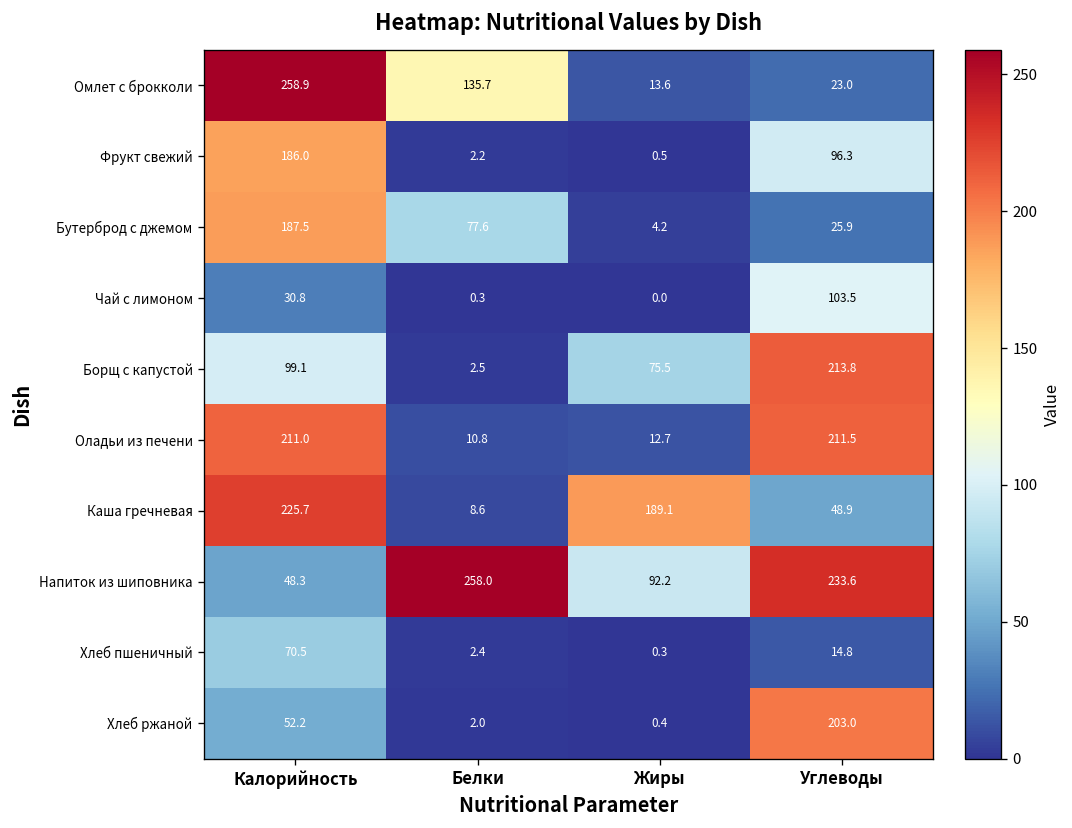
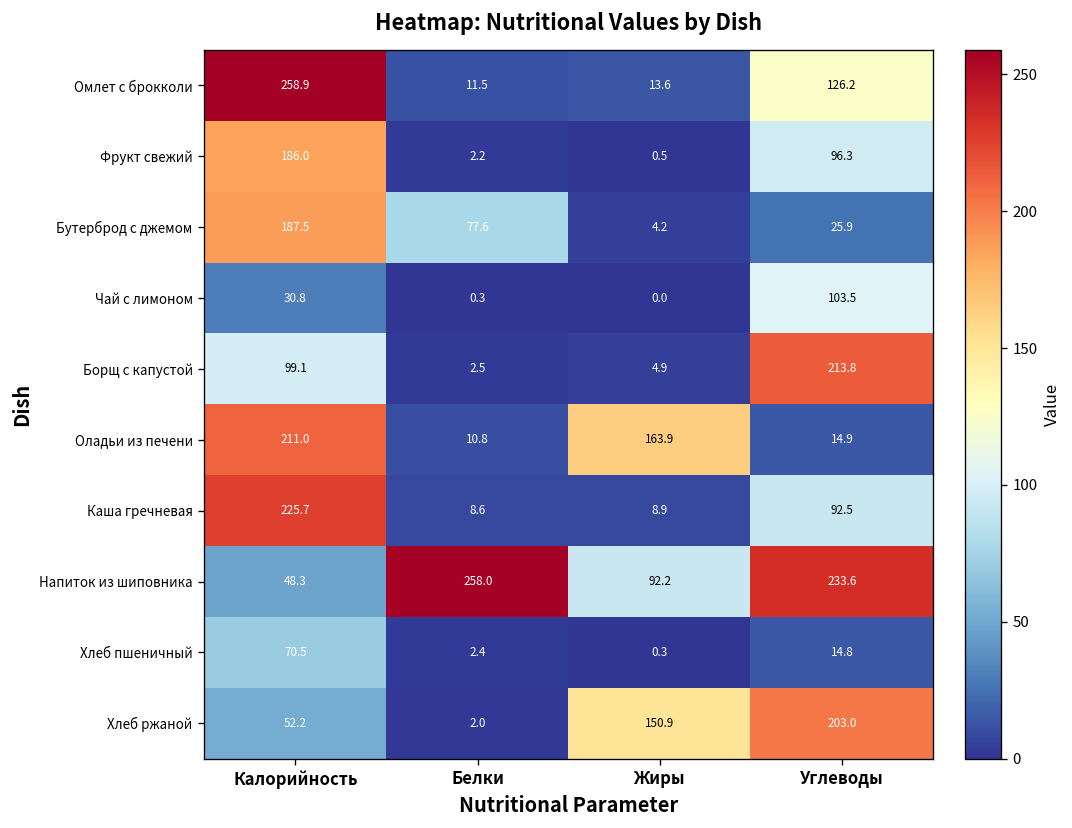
  {
    "Омлет с брокколи": {
      "Калорийность": 258.9,
-     "Белки": 135.7,
+     "Белки": 11.5,
      "Жиры": 13.6,
-     "Углеводы": 23.0
+     "Углеводы": 126.2
    },
    "Фрукт свежий": {
      "Калорийность": 186.0,
      "Белки": 2.2,
      "Жиры": 0.5,
      "Углеводы": 96.3
    },
    "Бутерброд с джемом": {
      "Калорийность": 187.5,
      "Белки": 77.6,
      "Жиры": 4.2,
      "Углеводы": 25.9
    },
    "Чай с лимоном": {
      "Калорийность": 30.8,
      "Белки": 0.3,
      "Жиры": 0.0,
      "Углеводы": 103.5
    },
    "Борщ с капустой": {
      "Калорийность": 99.1,
      "Белки": 2.5,
-     "Жиры": 75.5,
+     "Жиры": 4.9,
      "Углеводы": 213.8
    },
    "Оладьи из печени": {
      "Калорийность": 211.0,
      "Белки": 10.8,
-     "Жиры": 12.7,
-     "Углеводы": 211.5
+     "Жиры": 163.9,
+     "Углеводы": 14.9
    },
    "Каша гречневая": {
      "Калорийность": 225.7,
      "Белки": 8.6,
-     "Жиры": 189.1,
-     "Углеводы": 48.9
+     "Жиры": 8.9,
+     "Углеводы": 92.5
    },
    "Напиток из шиповника": {
      "Калорийность": 48.3,
      "Белки": 258.0,
      "Жиры": 92.2,
      "Углеводы": 233.6
    },
    "Хлеб пшеничный": {
      "Калорийность": 70.5,
      "Белки": 2.4,
      "Жиры": 0.3,
      "Углеводы": 14.8
    },
    "Хлеб ржаной": {
      "Калорийность": 52.2,
      "Белки": 2.0,
-     "Жиры": 0.4,
+     "Жиры": 150.9,
      "Углеводы": 203.0
    }
  }
